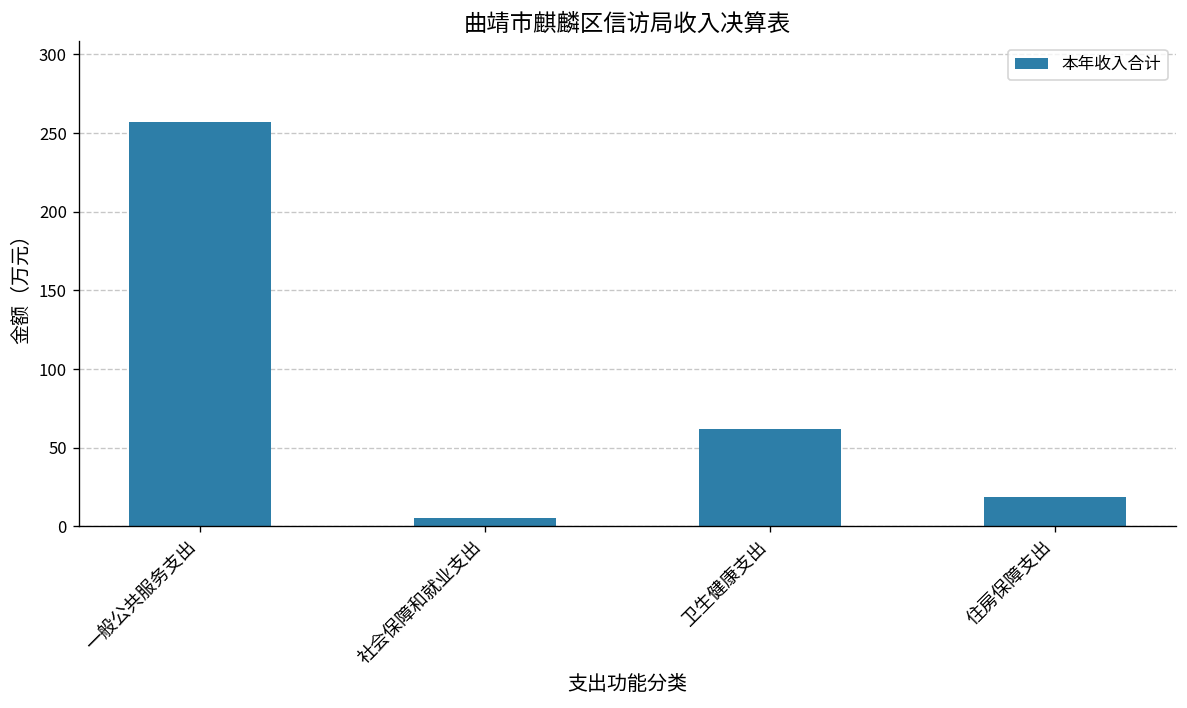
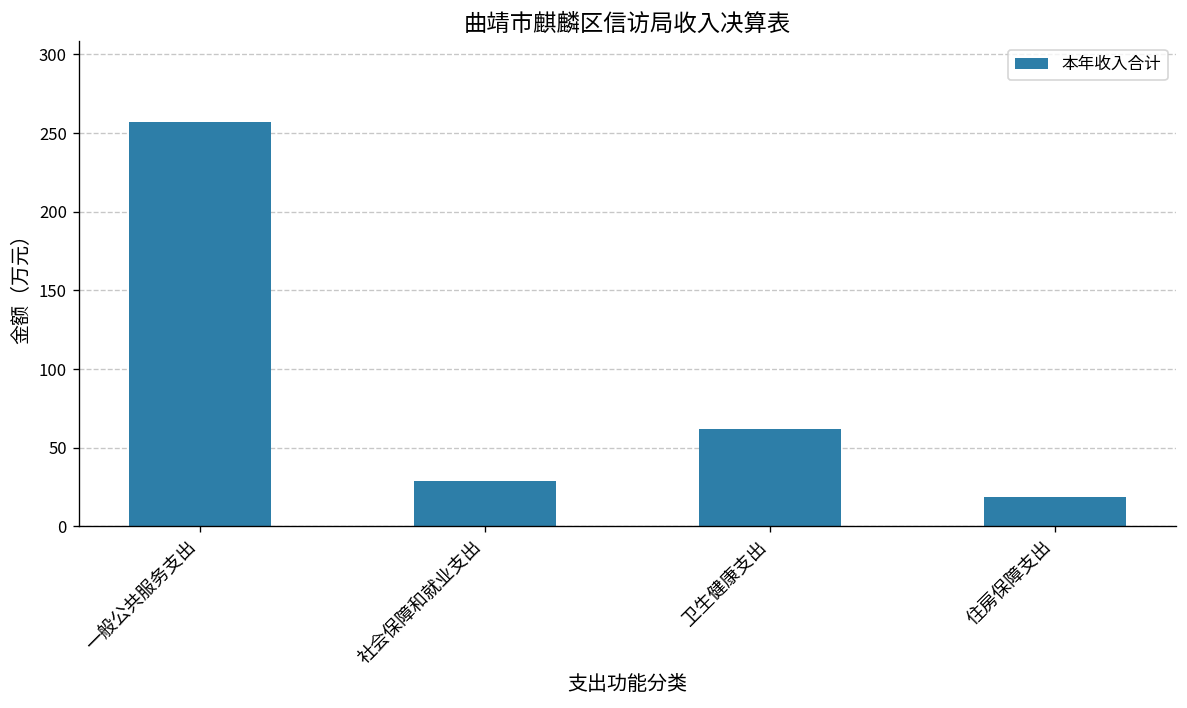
  {
    "一般公共服务支出": 257,
-   "社会保障和就业支出": 5,
+   "社会保障和就业支出": 29,
    "卫生健康支出": 62,
    "住房保障支出": 19
  }
